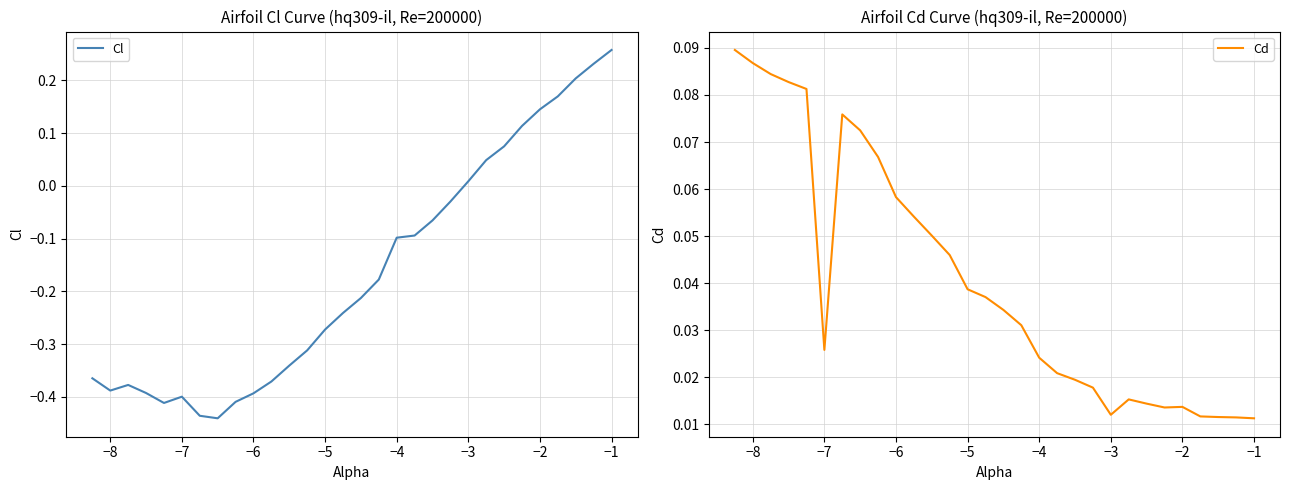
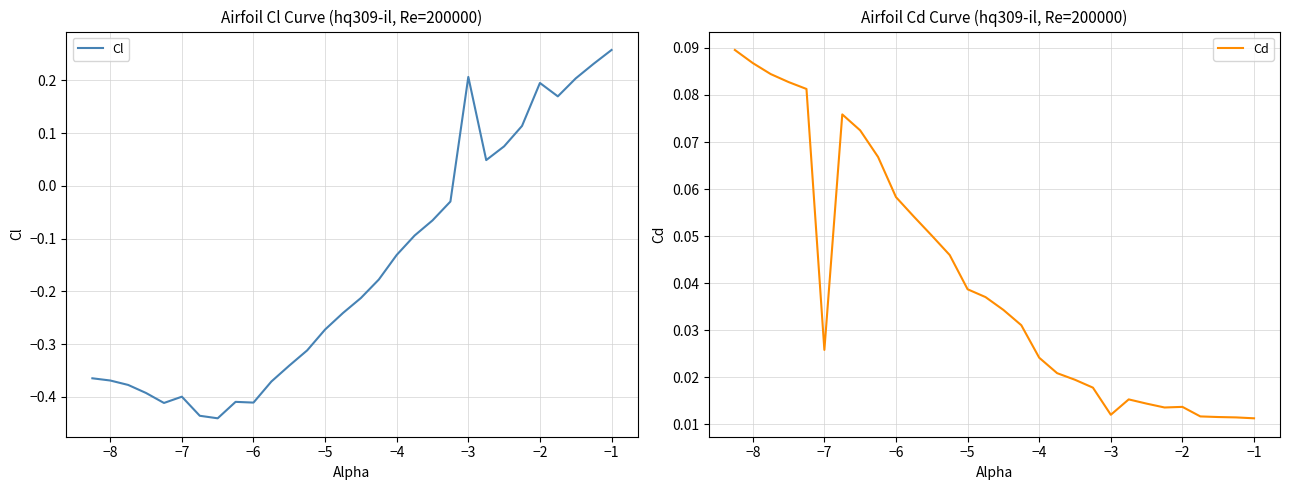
  {
    "Airfoil Cl Curve (hq309-il, Re=200000)": {
-     "−8": -0.39,
+     "−8": -0.37,
      "−7": -0.40,
-     "−6": -0.39,
+     "−6": -0.41,
      "−5": -0.27,
-     "−4": -0.10,
-     "−3": 0.01,
-     "−2": 0.15,
+     "−4": -0.13,
+     "−3": 0.21,
+     "−2": 0.20,
      "−1": 0.26
    },
    "Airfoil Cd Curve (hq309-il, Re=200000)": {
      "−8": 0.087,
      "−7": 0.026,
      "−6": 0.058,
      "−5": 0.039,
      "−4": 0.024,
      "−3": 0.012,
      "−2": 0.014,
      "−1": 0.011
    }
  }
